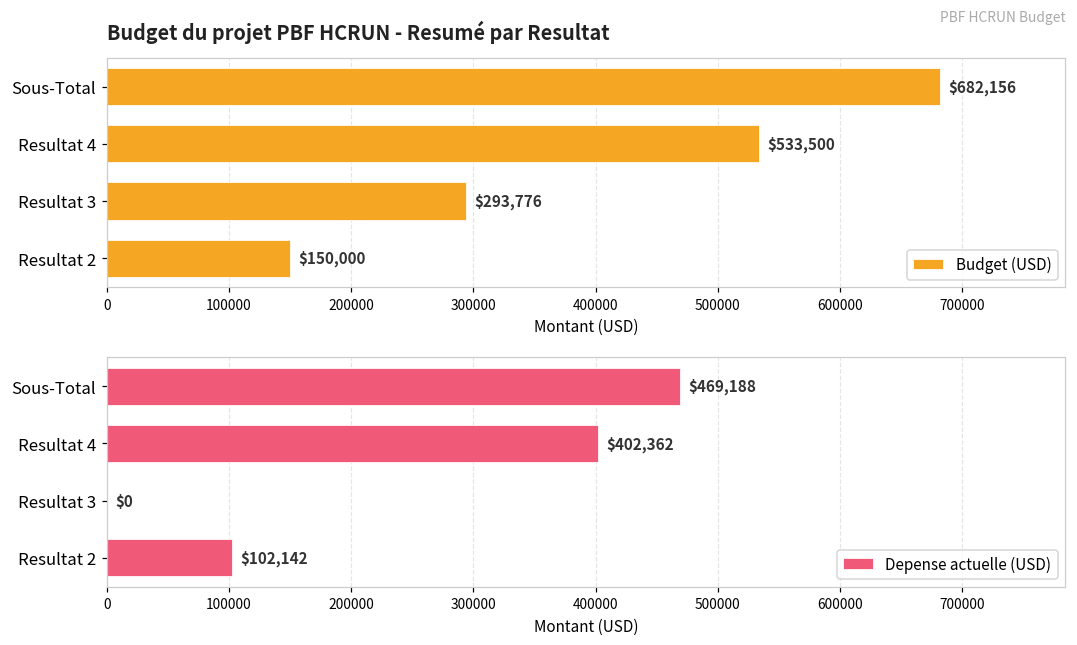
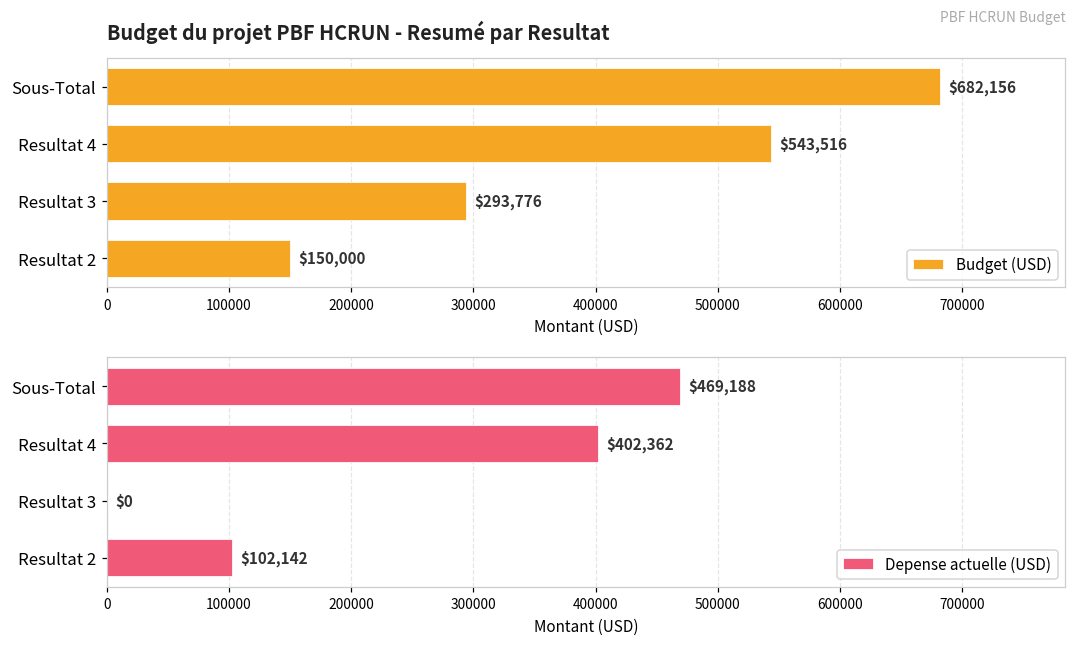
  {
    "Budget du projet PBF HCRUN - Resumé par Resultat": {
      "Sous-Total": "$682,156",
-     "Resultat 4": "$533,500",
+     "Resultat 4": "$543,516",
      "Resultat 3": "$293,776",
      "Resultat 2": "$150,000"
    }
  }
